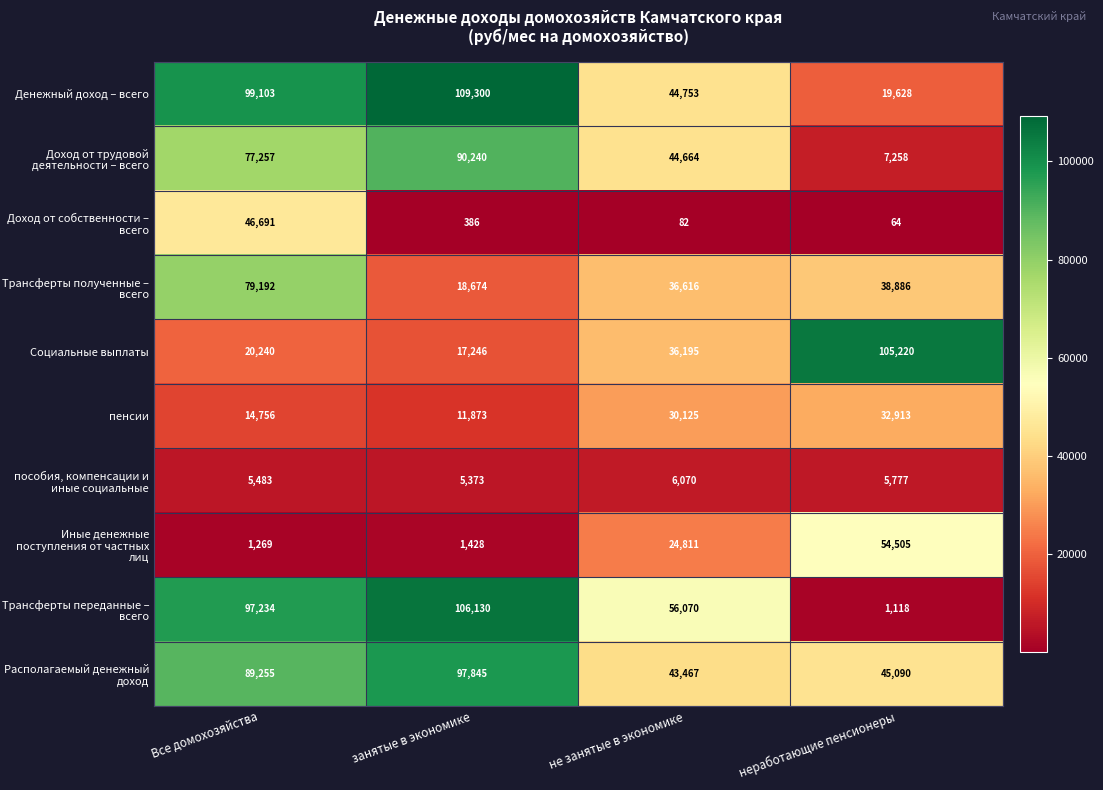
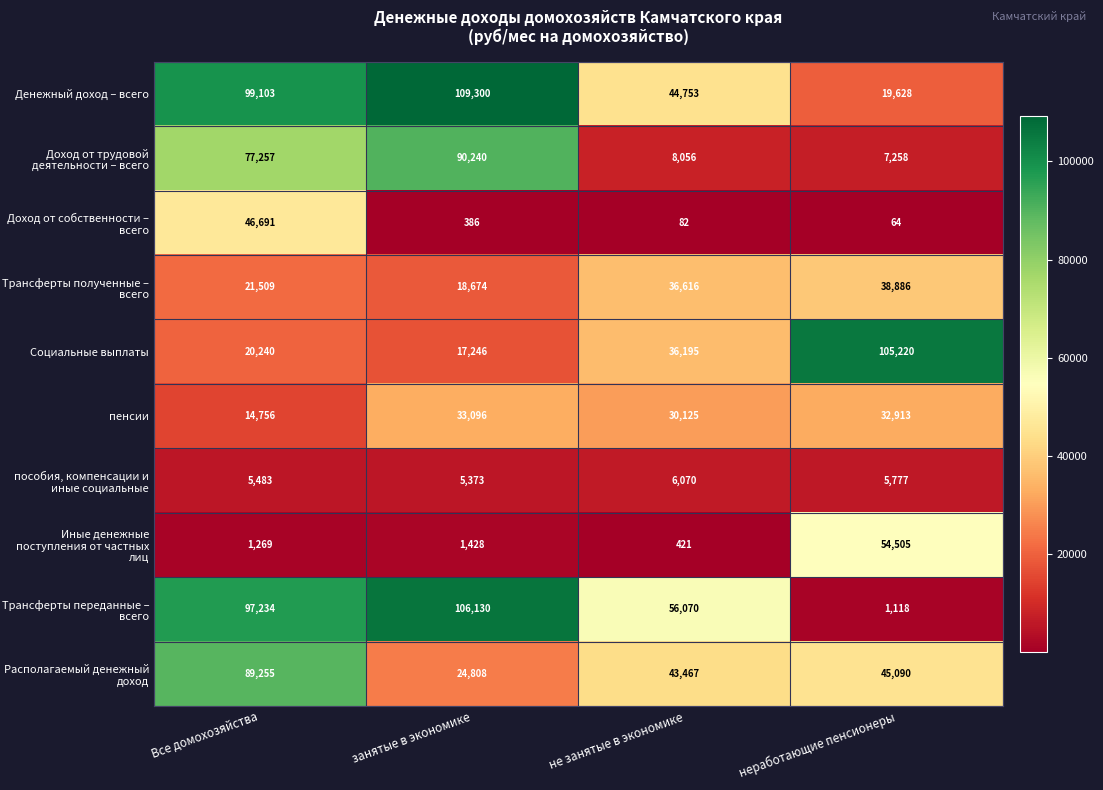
  {
    "Денежный доход – всего": {
      "Все домохозяйства": "99,103",
      "занятые в экономике": "109,300",
      "не занятые в экономике": "44,753",
      "неработающие пенсионеры": "19,628"
    },
    "Доход от трудовой деятельности – всего": {
      "Все домохозяйства": "77,257",
      "занятые в экономике": "90,240",
-     "не занятые в экономике": "44,664",
+     "не занятые в экономике": "8,056",
      "неработающие пенсионеры": "7,258"
    },
    "Доход от собственности – всего": {
      "Все домохозяйства": "46,691",
      "занятые в экономике": "386",
      "не занятые в экономике": "82",
      "неработающие пенсионеры": "64"
    },
    "Трансферты полученные – всего": {
-     "Все домохозяйства": "79,192",
+     "Все домохозяйства": "21,509",
      "занятые в экономике": "18,674",
      "не занятые в экономике": "36,616",
      "неработающие пенсионеры": "38,886"
    },
    "Социальные выплаты": {
      "Все домохозяйства": "20,240",
      "занятые в экономике": "17,246",
      "не занятые в экономике": "36,195",
      "неработающие пенсионеры": "105,220"
    },
    "пенсии": {
      "Все домохозяйства": "14,756",
-     "занятые в экономике": "11,873",
+     "занятые в экономике": "33,096",
      "не занятые в экономике": "30,125",
      "неработающие пенсионеры": "32,913"
    },
    "пособия, компенсации и иные социальные": {
      "Все домохозяйства": "5,483",
      "занятые в экономике": "5,373",
      "не занятые в экономике": "6,070",
      "неработающие пенсионеры": "5,777"
    },
    "Иные денежные поступления от частных лиц": {
      "Все домохозяйства": "1,269",
      "занятые в экономике": "1,428",
-     "не занятые в экономике": "24,811",
+     "не занятые в экономике": "421",
      "неработающие пенсионеры": "54,505"
    },
    "Трансферты переданные – всего": {
      "Все домохозяйства": "97,234",
      "занятые в экономике": "106,130",
      "не занятые в экономике": "56,070",
      "неработающие пенсионеры": "1,118"
    },
    "Располагаемый денежный доход": {
      "Все домохозяйства": "89,255",
-     "занятые в экономике": "97,845",
+     "занятые в экономике": "24,808",
      "не занятые в экономике": "43,467",
      "неработающие пенсионеры": "45,090"
    }
  }
